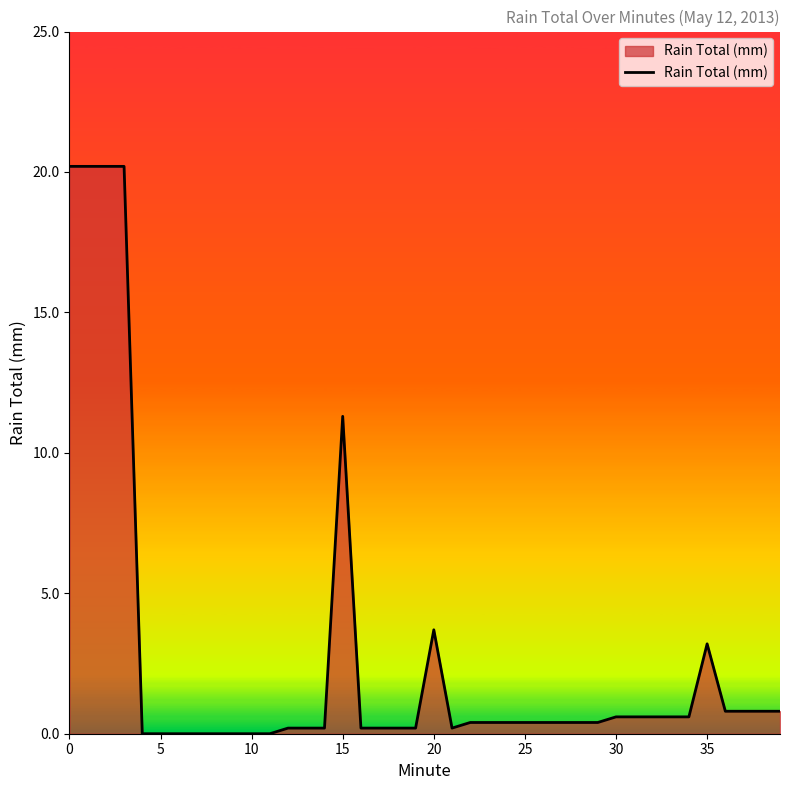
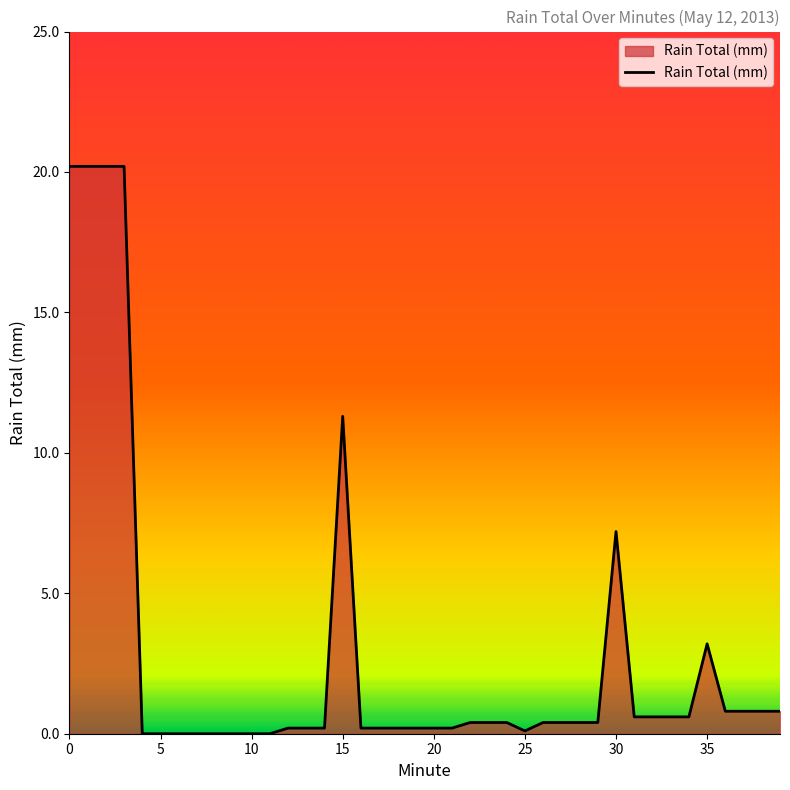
  {
    "0": 20.2,
    "5": 0.0,
    "10": 0.0,
    "15": 11.3,
-   "20": 3.7,
-   "25": 0.4,
-   "30": 0.6,
+   "20": 0.2,
+   "25": 0.1,
+   "30": 7.2,
    "35": 3.2
  }
